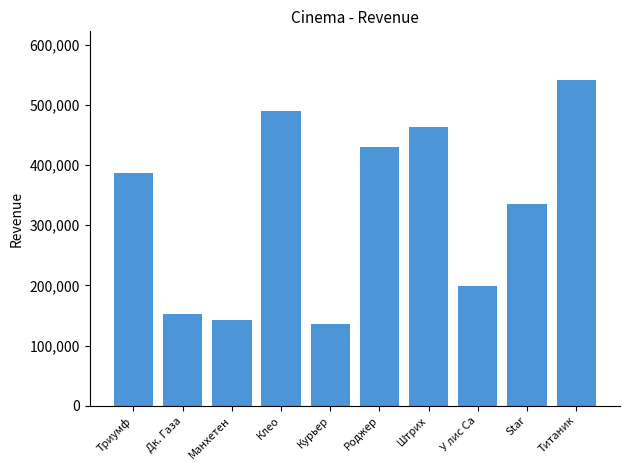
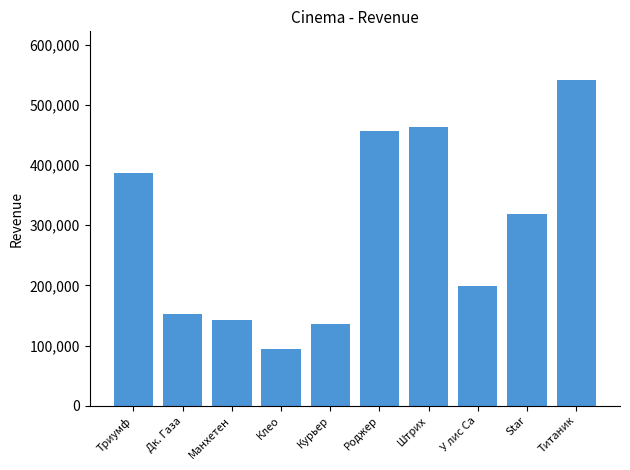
  {
    "Триумф": "390,000",
    "Дк. Газа": "150,000",
    "Манхетен": "140,000",
-   "Клео": "490,000",
+   "Клео": "90,000",
    "Курьер": "140,000",
-   "Роджер": "430,000",
+   "Роджер": "460,000",
    "Штрих": "460,000",
    "У лис Са": "200,000",
-   "Star": "340,000",
+   "Star": "320,000",
    "Титаник": "540,000"
  }
